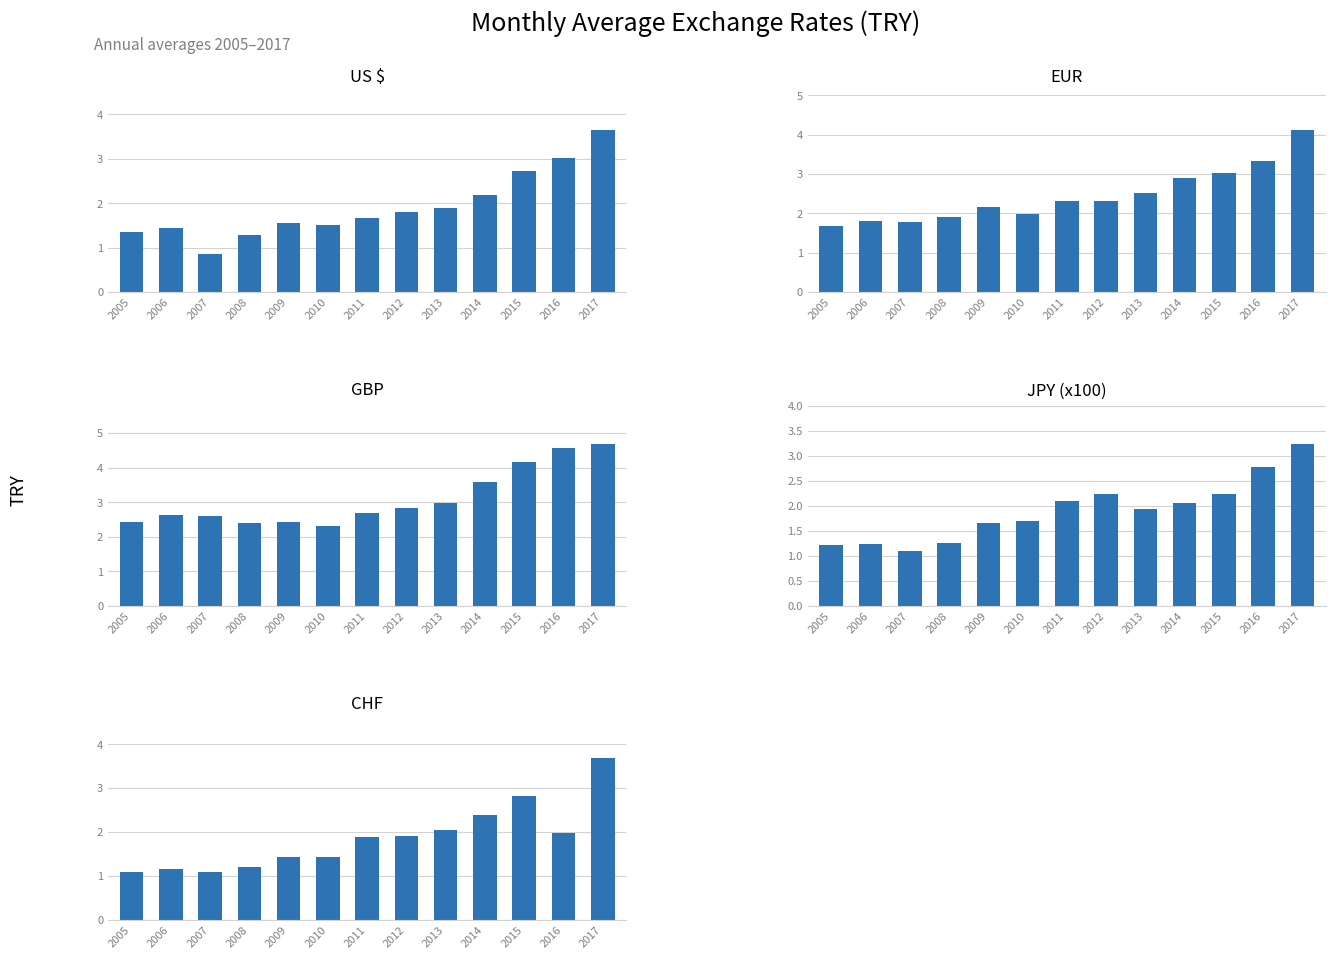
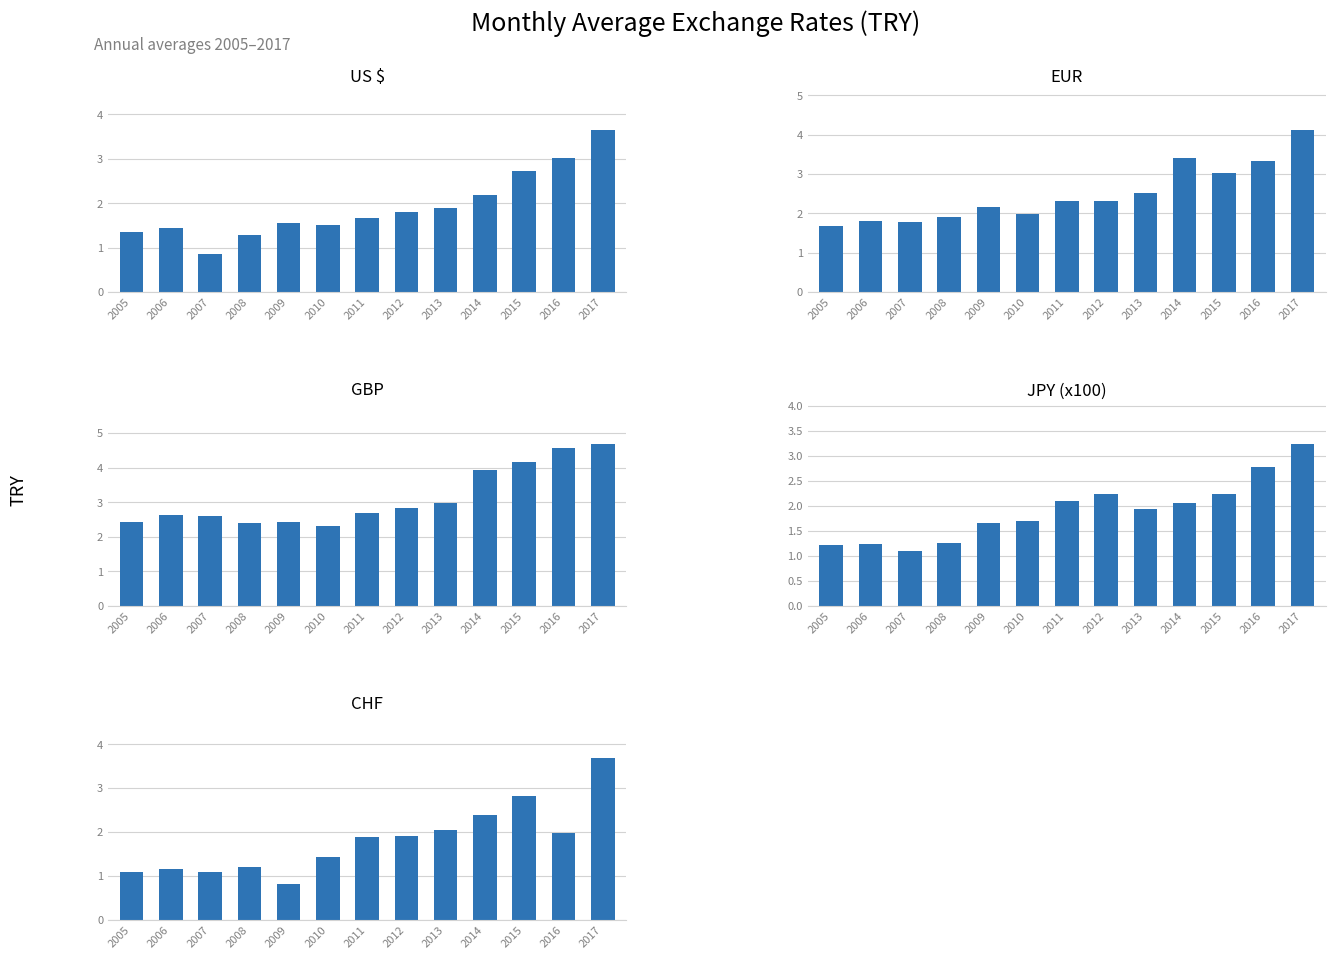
  {
    "US $": {
      "2005": 1.3,
      "2006": 1.4,
      "2007": 0.9,
      "2008": 1.3,
      "2009": 1.5,
      "2010": 1.5,
      "2011": 1.7,
      "2012": 1.8,
      "2013": 1.9,
      "2014": 2.2,
      "2015": 2.7,
      "2016": 3.0,
      "2017": 3.6
    },
    "EUR": {
      "2005": 1.7,
      "2006": 1.8,
      "2007": 1.8,
      "2008": 1.9,
      "2009": 2.2,
      "2010": 2.0,
      "2011": 2.3,
      "2012": 2.3,
      "2013": 2.5,
-     "2014": 2.9,
+     "2014": 3.4,
      "2015": 3.0,
      "2016": 3.3,
      "2017": 4.1
    },
    "GBP": {
      "2005": 2.4,
      "2006": 2.6,
      "2007": 2.6,
      "2008": 2.4,
      "2009": 2.4,
      "2010": 2.3,
      "2011": 2.7,
      "2012": 2.8,
      "2013": 3.0,
-     "2014": 3.6,
+     "2014": 3.9,
      "2015": 4.2,
      "2016": 4.6,
      "2017": 4.7
    },
    "JPY (x100)": {
      "2005": 1.2,
      "2006": 1.2,
      "2007": 1.1,
      "2008": 1.3,
      "2009": 1.7,
      "2010": 1.7,
      "2011": 2.1,
      "2012": 2.2,
      "2013": 1.9,
      "2014": 2.1,
      "2015": 2.2,
      "2016": 2.8,
      "2017": 3.2
    },
    "CHF": {
      "2005": 1.1,
      "2006": 1.1,
      "2007": 1.1,
      "2008": 1.2,
-     "2009": 1.4,
+     "2009": 0.8,
      "2010": 1.4,
      "2011": 1.9,
      "2012": 1.9,
      "2013": 2.0,
      "2014": 2.4,
      "2015": 2.8,
      "2016": 2.0,
      "2017": 3.7
    }
  }
